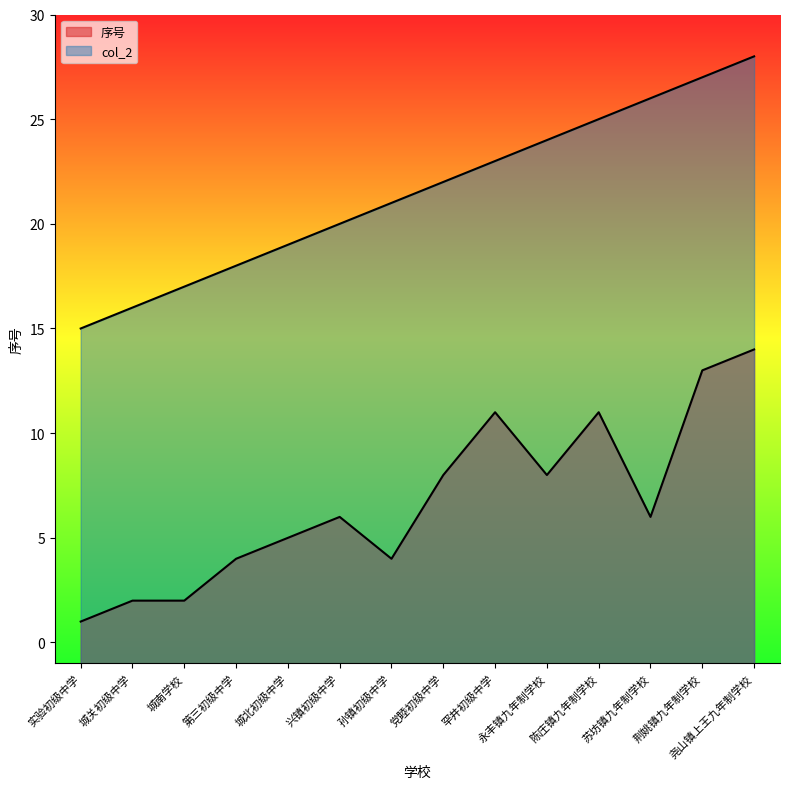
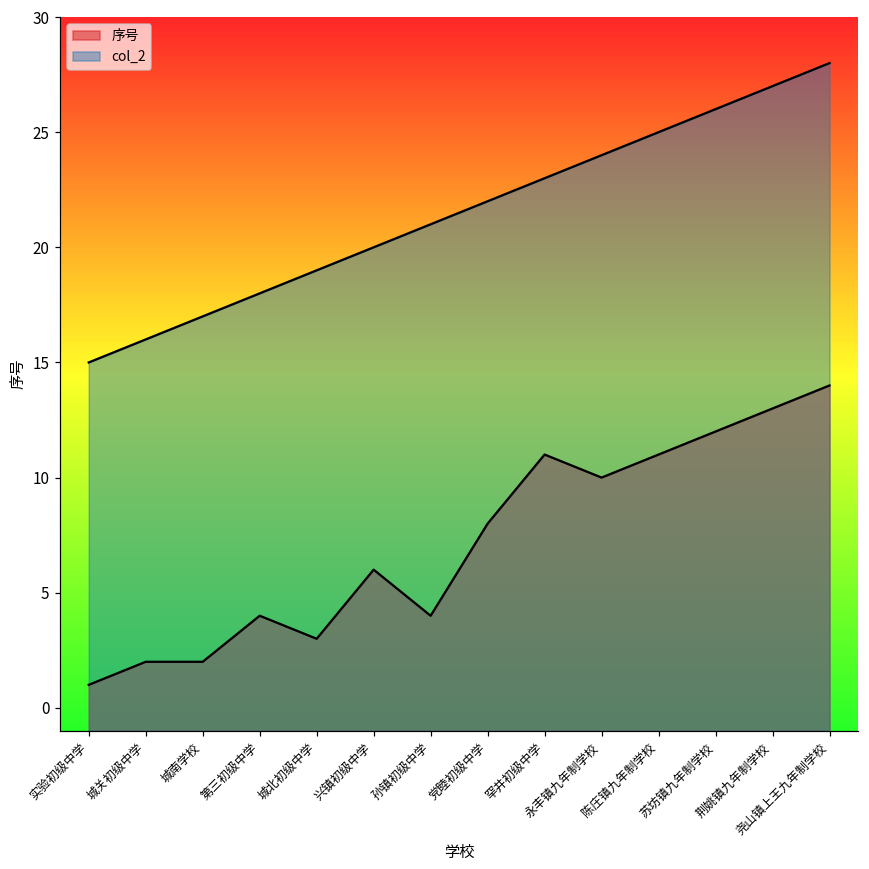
  {
    "序号": {
      "实验初级中学": 1,
      "城关初级中学": 2,
      "城南学校": 2,
      "第三初级中学": 4,
-     "城北初级中学": 5,
+     "城北初级中学": 3,
      "兴镇初级中学": 6,
      "孙镇初级中学": 4,
      "党睦初级中学": 8,
      "罕井初级中学": 11,
-     "永丰镇九年制学校": 8,
+     "永丰镇九年制学校": 10,
      "陈庄镇九年制学校": 11,
-     "苏坊镇九年制学校": 6,
+     "苏坊镇九年制学校": 12,
      "荆姚镇九年制学校": 13,
      "尧山镇上王九年制学校": 14
    },
    "col_2": {
      "实验初级中学": 15,
      "城关初级中学": 16,
      "城南学校": 17,
      "第三初级中学": 18,
      "城北初级中学": 19,
      "兴镇初级中学": 20,
      "孙镇初级中学": 21,
      "党睦初级中学": 22,
      "罕井初级中学": 23,
      "永丰镇九年制学校": 24,
      "陈庄镇九年制学校": 25,
      "苏坊镇九年制学校": 26,
      "荆姚镇九年制学校": 27,
      "尧山镇上王九年制学校": 28
    }
  }
